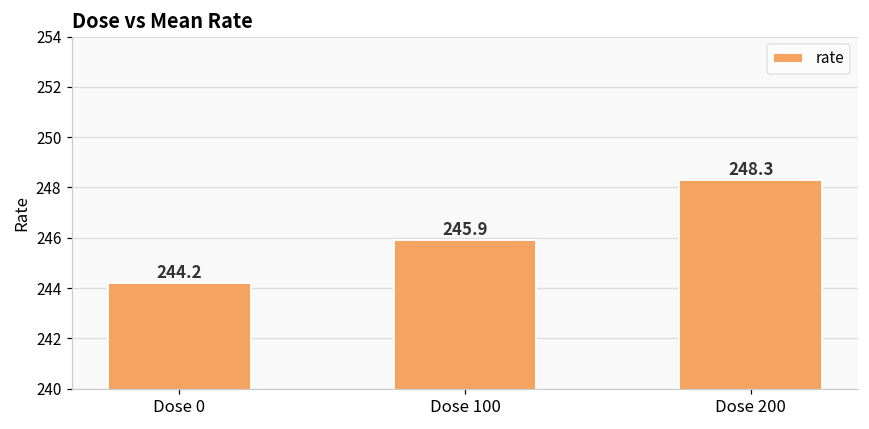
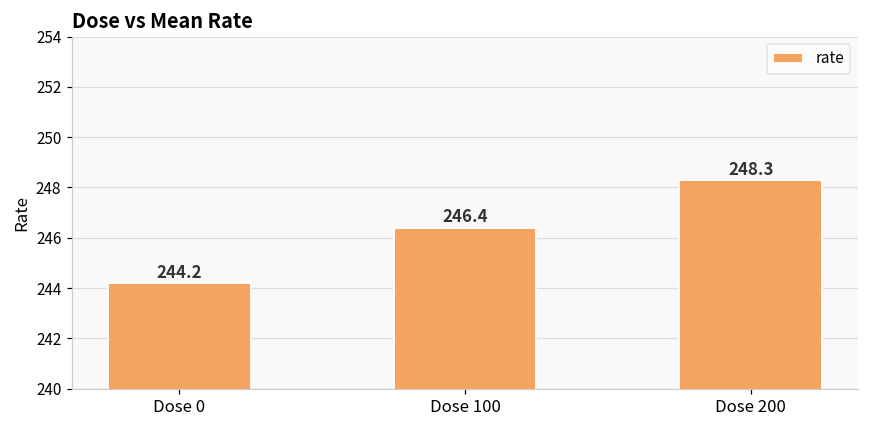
  {
    "Dose 0": 244.2,
-   "Dose 100": 245.9,
+   "Dose 100": 246.4,
    "Dose 200": 248.3
  }
